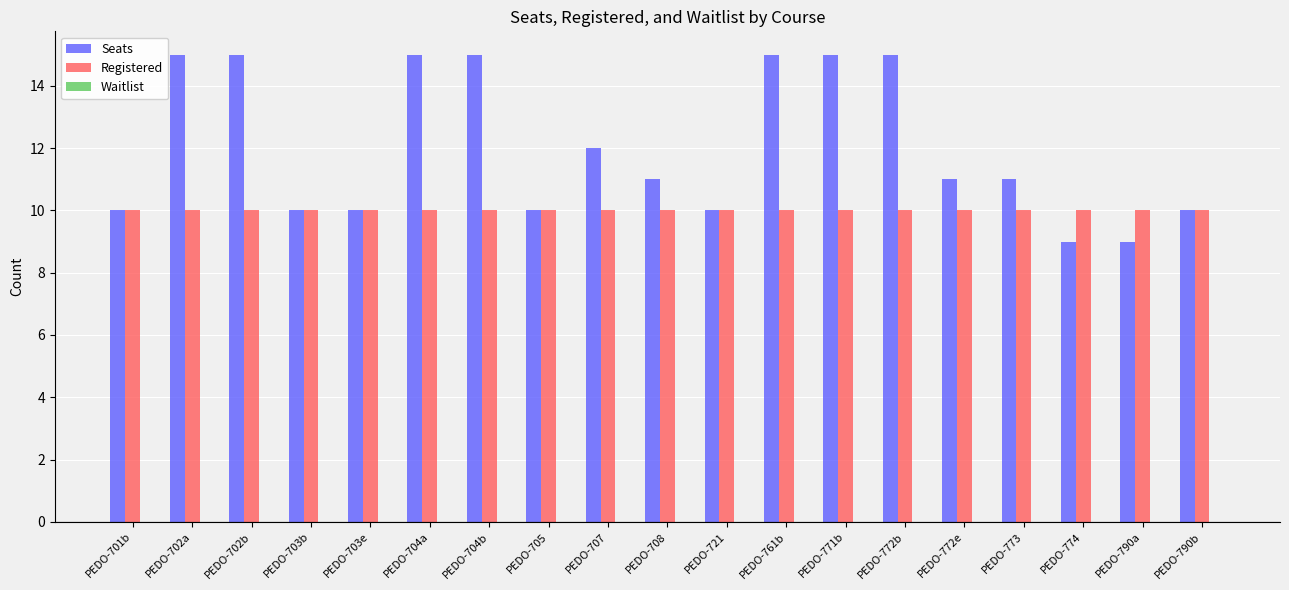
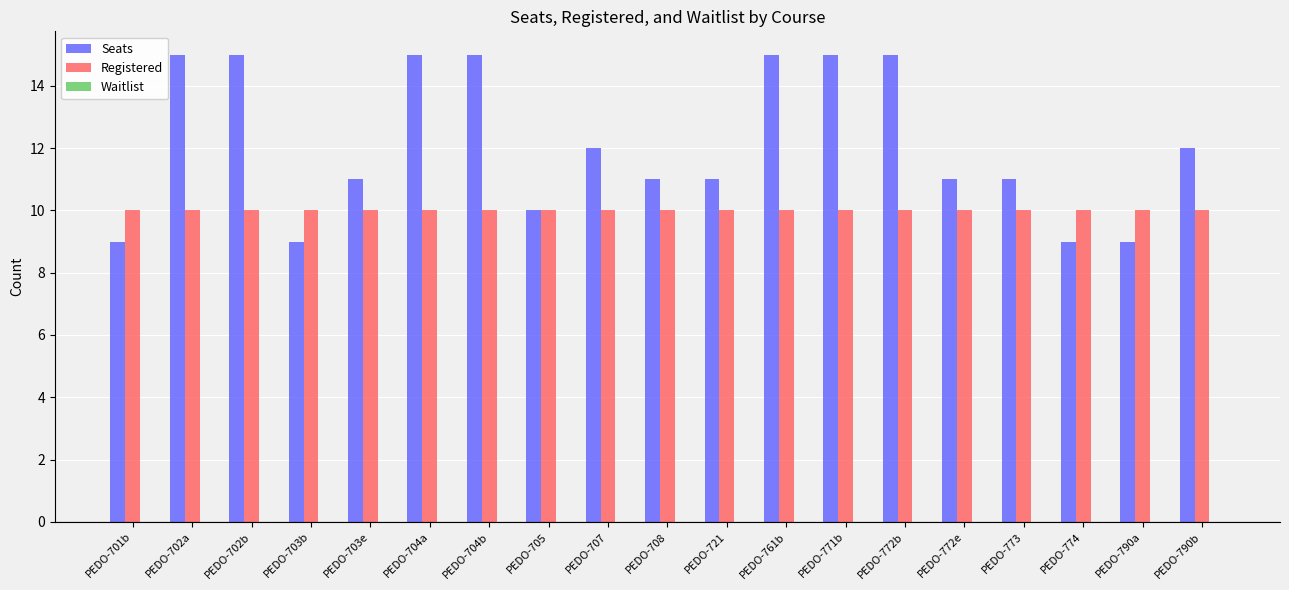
  {
    "Seats": {
-     "PEDO-701b": 10,
+     "PEDO-701b": 9,
      "PEDO-702a": 15,
      "PEDO-702b": 15,
-     "PEDO-703b": 10,
-     "PEDO-703e": 10,
+     "PEDO-703b": 9,
+     "PEDO-703e": 11,
      "PEDO-704a": 15,
      "PEDO-704b": 15,
      "PEDO-705": 10,
      "PEDO-707": 12,
      "PEDO-708": 11,
-     "PEDO-721": 10,
+     "PEDO-721": 11,
      "PEDO-761b": 15,
      "PEDO-771b": 15,
      "PEDO-772b": 15,
      "PEDO-772e": 11,
      "PEDO-773": 11,
      "PEDO-774": 9,
      "PEDO-790a": 9,
-     "PEDO-790b": 10
+     "PEDO-790b": 12
    },
    "Registered": {
      "PEDO-701b": 10,
      "PEDO-702a": 10,
      "PEDO-702b": 10,
      "PEDO-703b": 10,
      "PEDO-703e": 10,
      "PEDO-704a": 10,
      "PEDO-704b": 10,
      "PEDO-705": 10,
      "PEDO-707": 10,
      "PEDO-708": 10,
      "PEDO-721": 10,
      "PEDO-761b": 10,
      "PEDO-771b": 10,
      "PEDO-772b": 10,
      "PEDO-772e": 10,
      "PEDO-773": 10,
      "PEDO-774": 10,
      "PEDO-790a": 10,
      "PEDO-790b": 10
    },
    "Waitlist": {
      "PEDO-701b": 0,
      "PEDO-702a": 0,
      "PEDO-702b": 0,
      "PEDO-703b": 0,
      "PEDO-703e": 0,
      "PEDO-704a": 0,
      "PEDO-704b": 0,
      "PEDO-705": 0,
      "PEDO-707": 0,
      "PEDO-708": 0,
      "PEDO-721": 0,
      "PEDO-761b": 0,
      "PEDO-771b": 0,
      "PEDO-772b": 0,
      "PEDO-772e": 0,
      "PEDO-773": 0,
      "PEDO-774": 0,
      "PEDO-790a": 0,
      "PEDO-790b": 0
    }
  }
